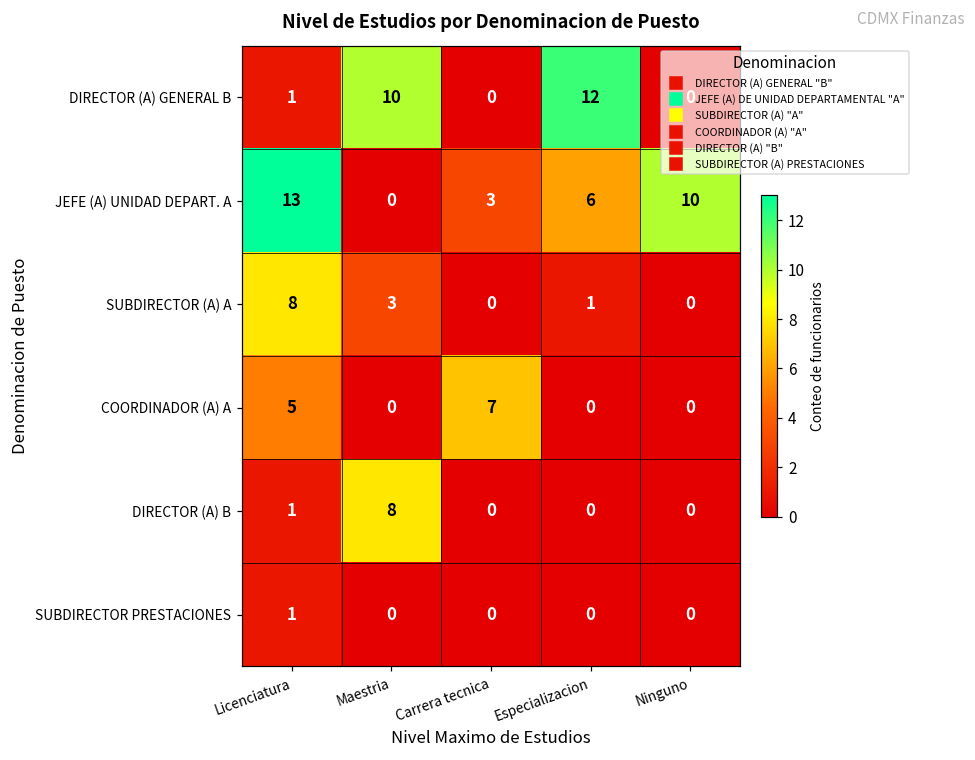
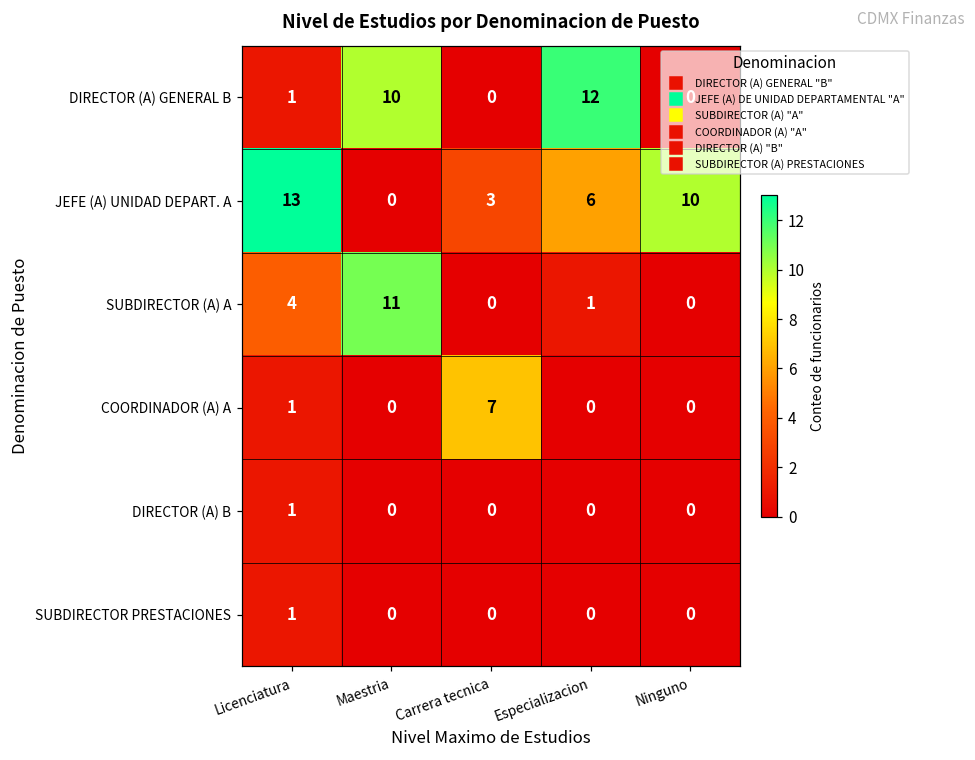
  {
    "DIRECTOR (A) GENERAL B": {
      "Licenciatura": 1,
      "Maestria": 10,
      "Carrera tecnica": 0,
      "Especializacion": 12
    },
    "JEFE (A) UNIDAD DEPART. A": {
      "Licenciatura": 13,
      "Maestria": 0,
      "Carrera tecnica": 3,
      "Especializacion": 6,
      "Ninguno": 10
    },
    "SUBDIRECTOR (A) A": {
-     "Licenciatura": 8,
-     "Maestria": 3,
+     "Licenciatura": 4,
+     "Maestria": 11,
      "Carrera tecnica": 0,
      "Especializacion": 1,
      "Ninguno": 0
    },
    "COORDINADOR (A) A": {
-     "Licenciatura": 5,
+     "Licenciatura": 1,
      "Maestria": 0,
      "Carrera tecnica": 7,
      "Especializacion": 0,
      "Ninguno": 0
    },
    "DIRECTOR (A) B": {
      "Licenciatura": 1,
-     "Maestria": 8,
+     "Maestria": 0,
      "Carrera tecnica": 0,
      "Especializacion": 0,
      "Ninguno": 0
    },
    "SUBDIRECTOR PRESTACIONES": {
      "Licenciatura": 1,
      "Maestria": 0,
      "Carrera tecnica": 0,
      "Especializacion": 0,
      "Ninguno": 0
    }
  }
